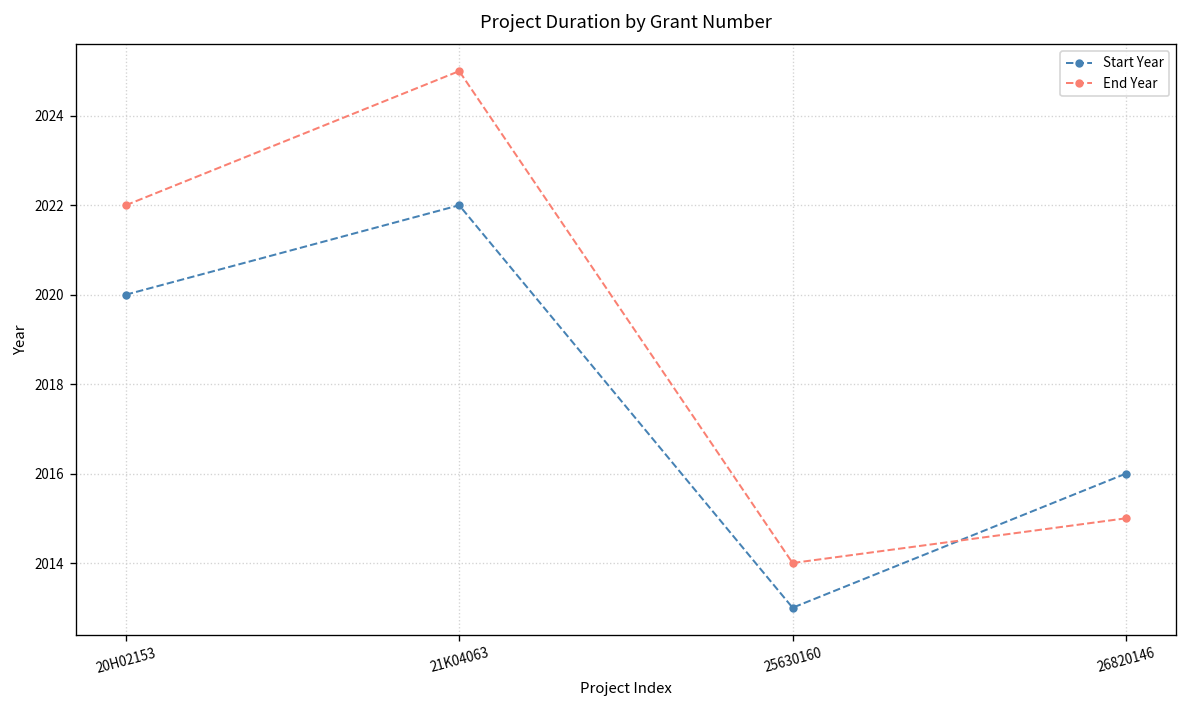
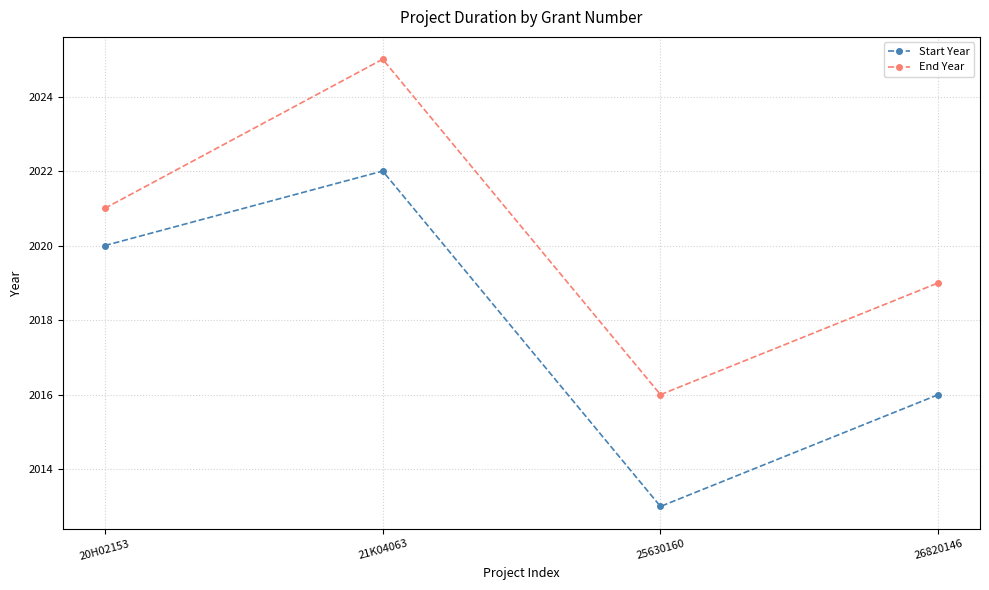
  {
    "Start Year": {
      "20H02153": 2020,
      "21K04063": 2022,
      "25630160": 2013,
      "26820146": 2016
    },
    "End Year": {
-     "20H02153": 2022,
+     "20H02153": 2021,
      "21K04063": 2025,
-     "25630160": 2014,
-     "26820146": 2015
+     "25630160": 2016,
+     "26820146": 2019
    }
  }
